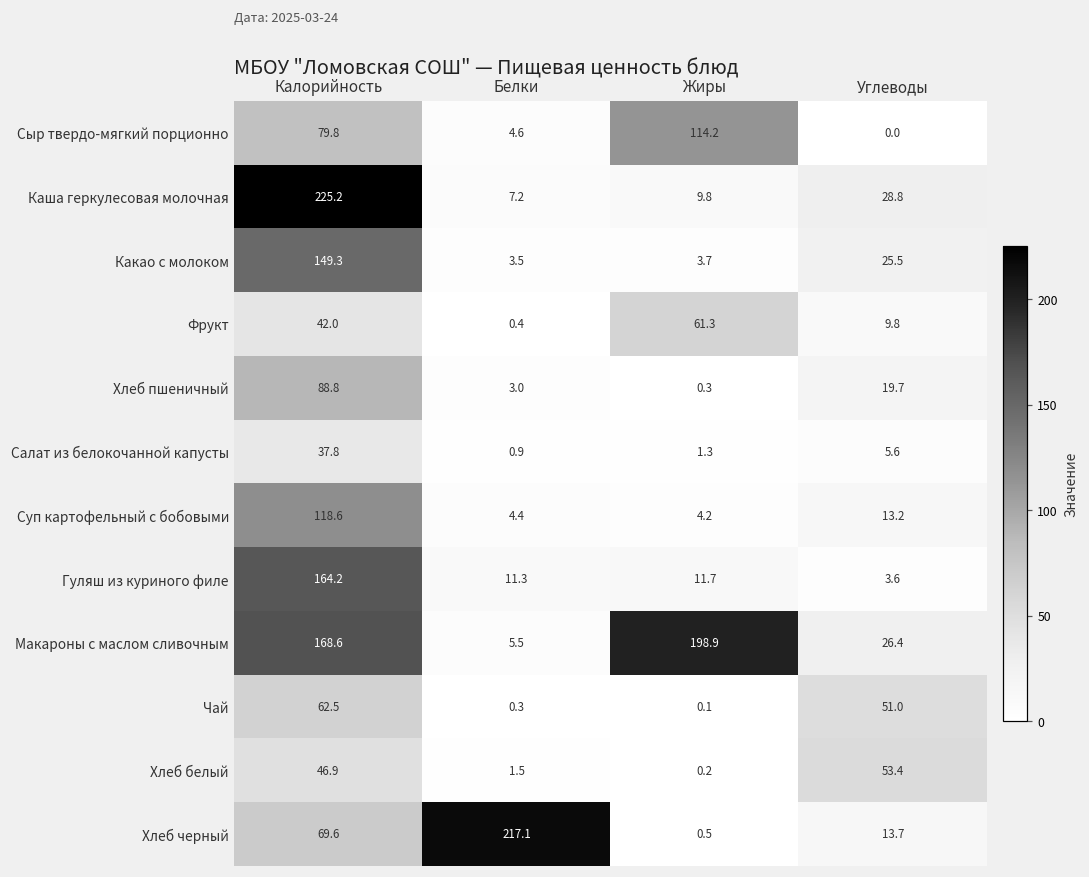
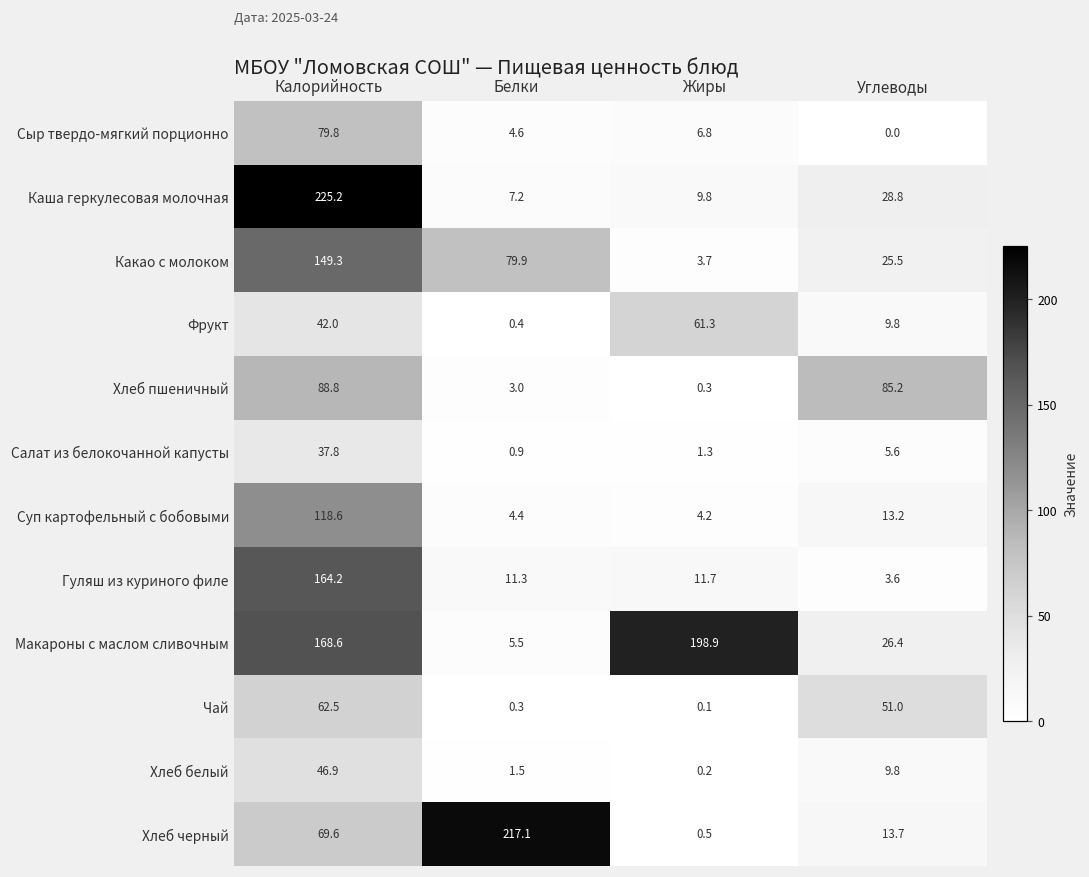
  {
    "Сыр твердо-мягкий порционно": {
      "Калорийность": 79.8,
      "Белки": 4.6,
-     "Жиры": 114.2,
+     "Жиры": 6.8,
      "Углеводы": 0.0
    },
    "Каша геркулесовая молочная": {
      "Калорийность": 225.2,
      "Белки": 7.2,
      "Жиры": 9.8,
      "Углеводы": 28.8
    },
    "Какао с молоком": {
      "Калорийность": 149.3,
-     "Белки": 3.5,
+     "Белки": 79.9,
      "Жиры": 3.7,
      "Углеводы": 25.5
    },
    "Фрукт": {
      "Калорийность": 42.0,
      "Белки": 0.4,
      "Жиры": 61.3,
      "Углеводы": 9.8
    },
    "Хлеб пшеничный": {
      "Калорийность": 88.8,
      "Белки": 3.0,
      "Жиры": 0.3,
-     "Углеводы": 19.7
+     "Углеводы": 85.2
    },
    "Салат из белокочанной капусты": {
      "Калорийность": 37.8,
      "Белки": 0.9,
      "Жиры": 1.3,
      "Углеводы": 5.6
    },
    "Суп картофельный с бобовыми": {
      "Калорийность": 118.6,
      "Белки": 4.4,
      "Жиры": 4.2,
      "Углеводы": 13.2
    },
    "Гуляш из куриного филе": {
      "Калорийность": 164.2,
      "Белки": 11.3,
      "Жиры": 11.7,
      "Углеводы": 3.6
    },
    "Макароны с маслом сливочным": {
      "Калорийность": 168.6,
      "Белки": 5.5,
      "Жиры": 198.9,
      "Углеводы": 26.4
    },
    "Чай": {
      "Калорийность": 62.5,
      "Белки": 0.3,
      "Жиры": 0.1,
      "Углеводы": 51.0
    },
    "Хлеб белый": {
      "Калорийность": 46.9,
      "Белки": 1.5,
      "Жиры": 0.2,
-     "Углеводы": 53.4
+     "Углеводы": 9.8
    },
    "Хлеб черный": {
      "Калорийность": 69.6,
      "Белки": 217.1,
      "Жиры": 0.5,
      "Углеводы": 13.7
    }
  }
